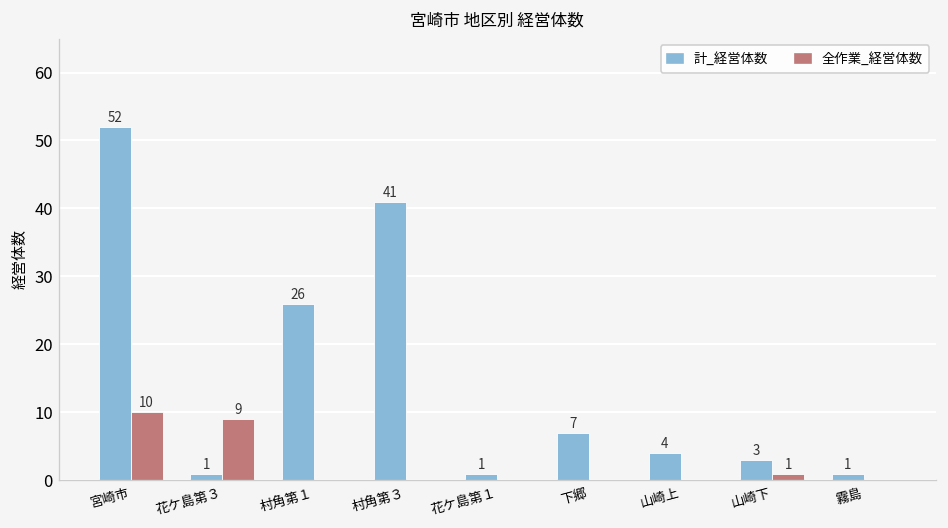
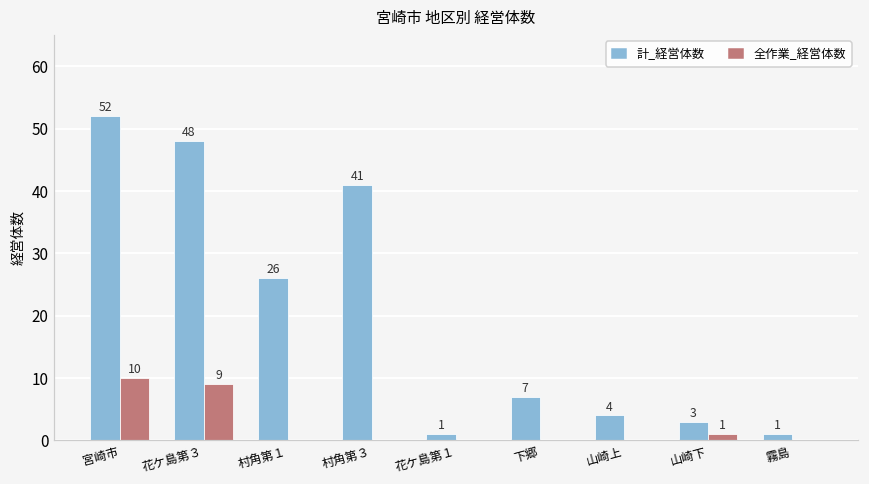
  {
    "計_経営体数": {
      "宮崎市": 52,
-     "花ケ島第３": 1,
+     "花ケ島第３": 48,
      "村角第１": 26,
      "村角第３": 41,
      "花ケ島第１": 1,
      "下郷": 7,
      "山崎上": 4,
      "山崎下": 3,
      "霧島": 1
    },
    "全作業_経営体数": {
      "宮崎市": 10,
      "花ケ島第３": 9,
      "山崎下": 1
    }
  }
